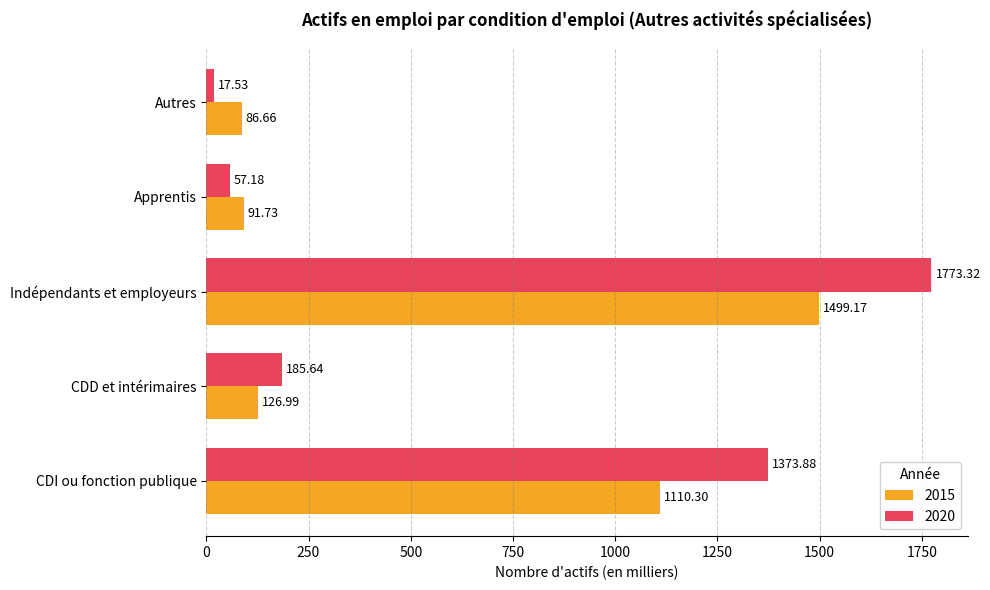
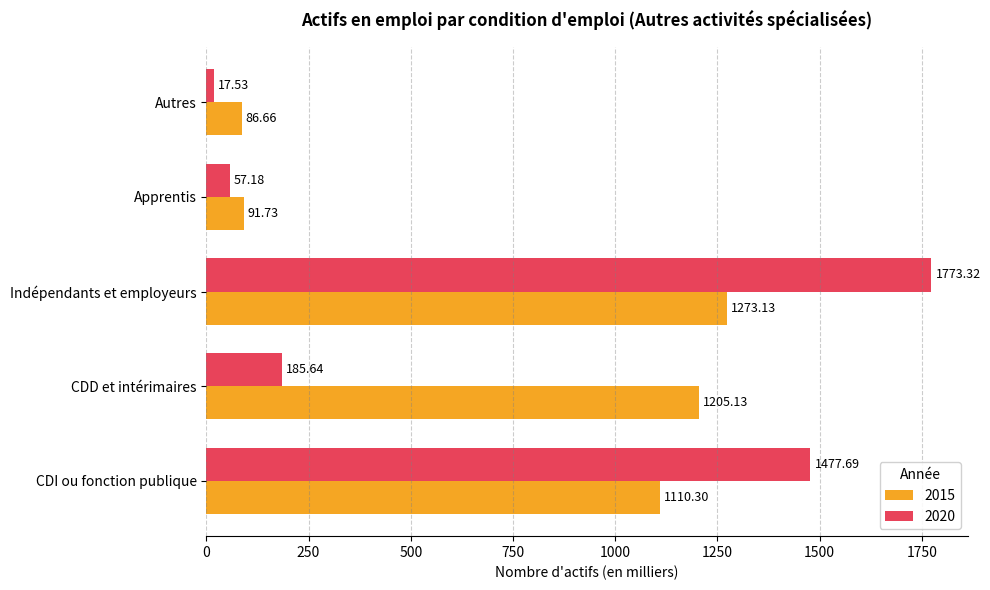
  {
    "2015": {
      "Autres": 86.66,
      "Apprentis": 91.73,
-     "Indépendants et employeurs": 1499.17,
-     "CDD et intérimaires": 126.99,
+     "Indépendants et employeurs": 1273.13,
+     "CDD et intérimaires": 1205.13,
      "CDI ou fonction publique": 1110.30
    },
    "2020": {
      "Autres": 17.53,
      "Apprentis": 57.18,
      "Indépendants et employeurs": 1773.32,
      "CDD et intérimaires": 185.64,
-     "CDI ou fonction publique": 1373.88
+     "CDI ou fonction publique": 1477.69
    }
  }
